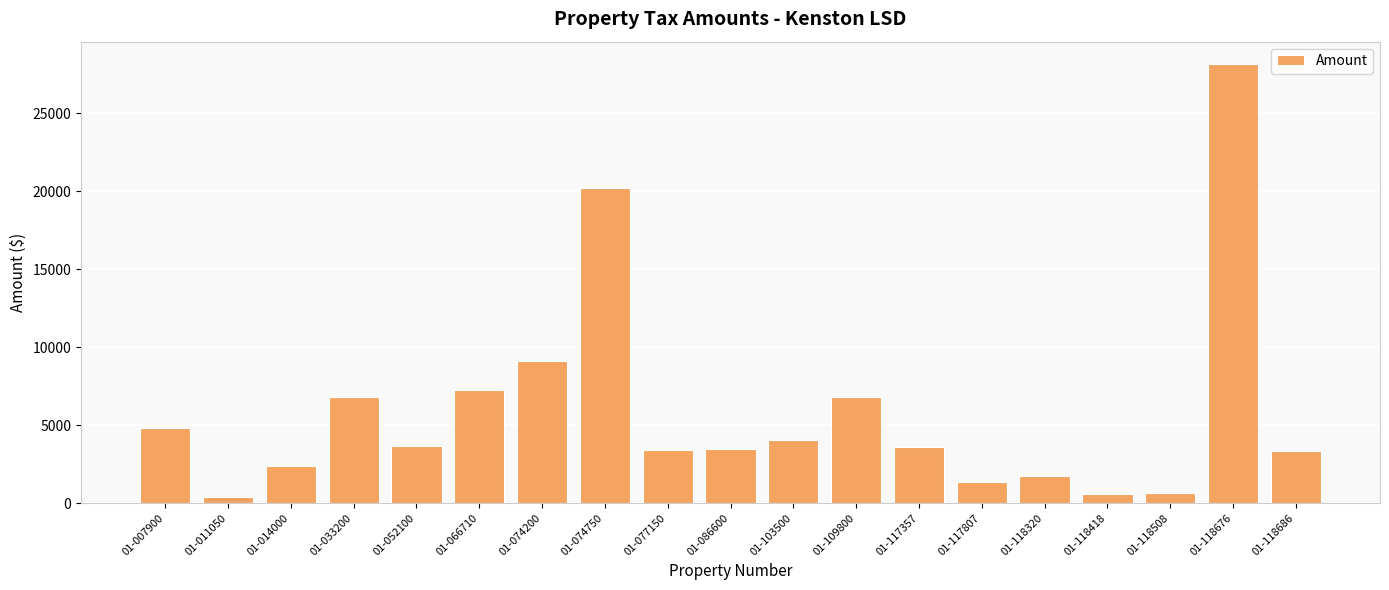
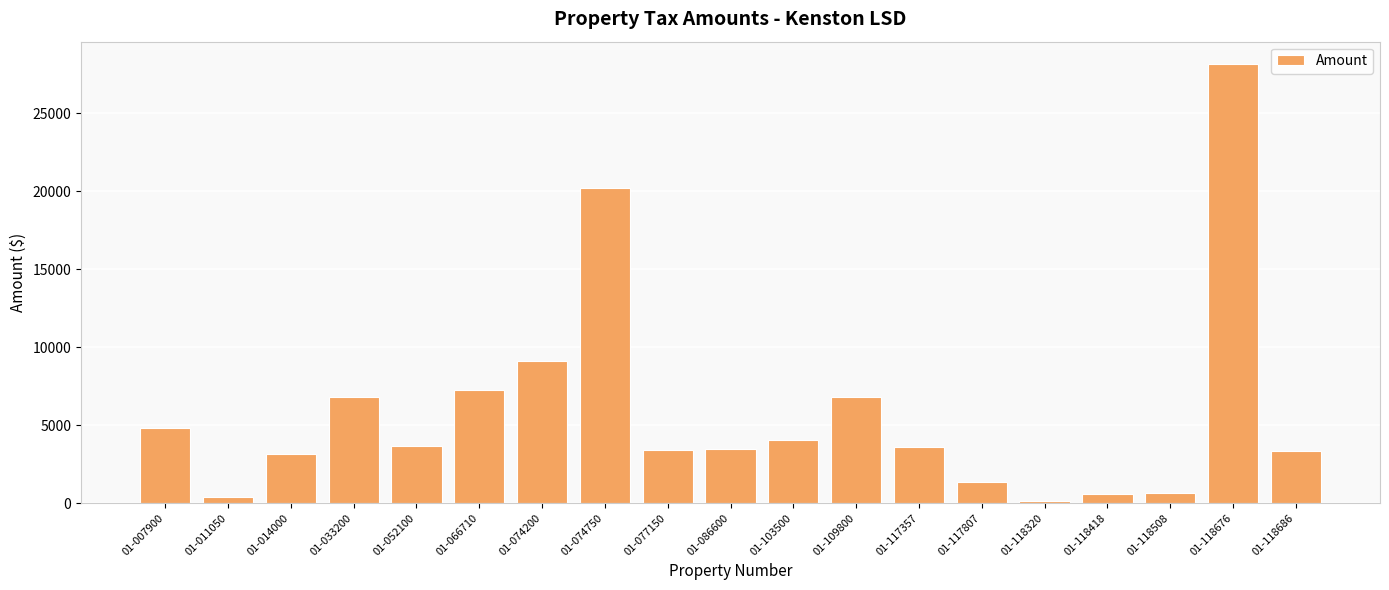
  {
    "01-007900": 4800,
    "01-011050": 400,
-   "01-014000": 2400,
+   "01-014000": 3200,
    "01-033200": 6800,
    "01-052100": 3700,
    "01-066710": 7200,
    "01-074200": 9100,
    "01-074750": 20200,
    "01-077150": 3400,
    "01-086600": 3400,
    "01-103500": 4000,
    "01-109800": 6800,
    "01-117357": 3600,
    "01-117807": 1300,
-   "01-118320": 1800,
+   "01-118320": 100,
    "01-118418": 600,
    "01-118508": 600,
    "01-118676": 28200,
    "01-118686": 3300
  }
